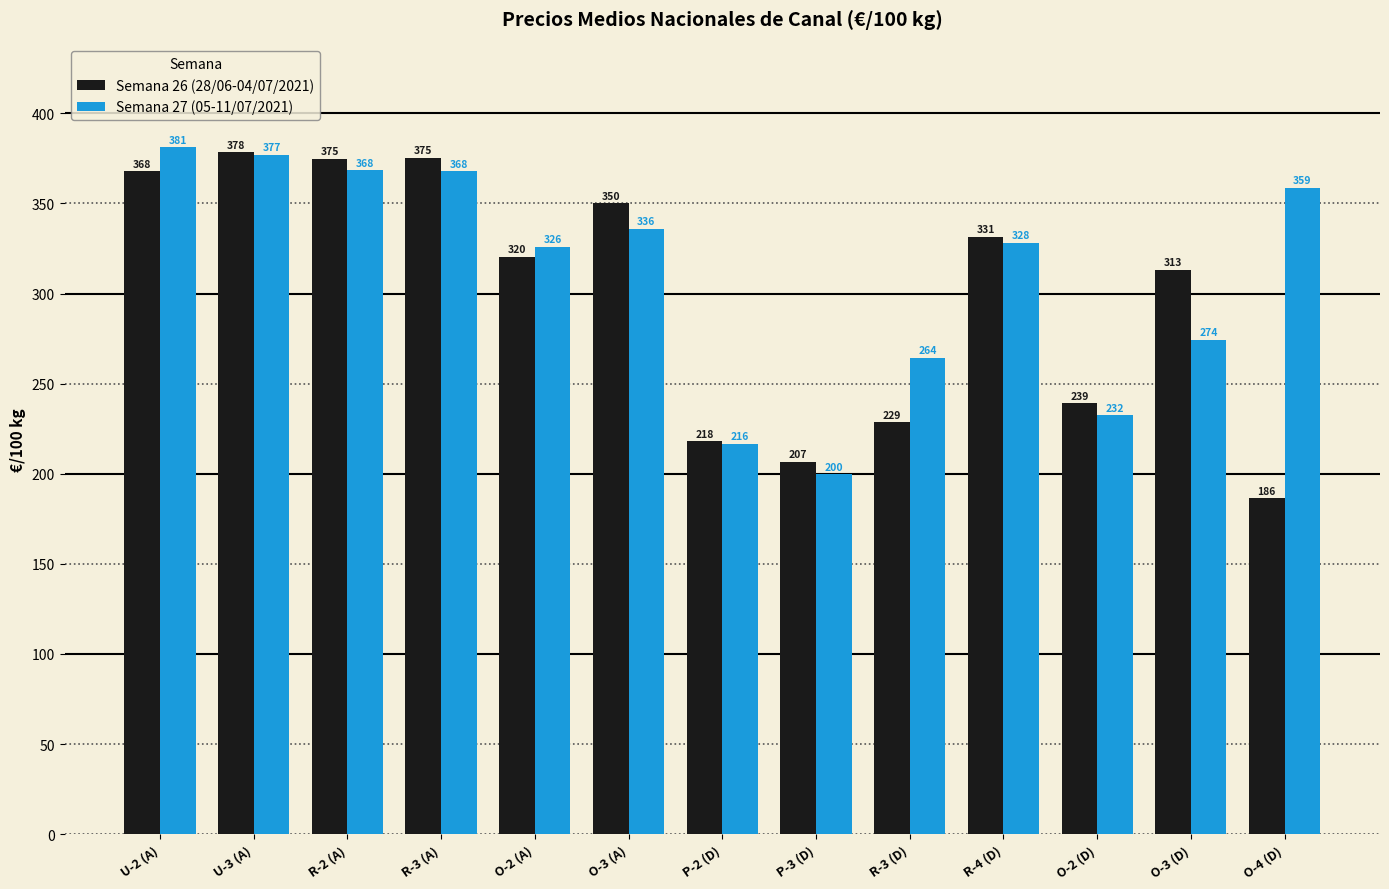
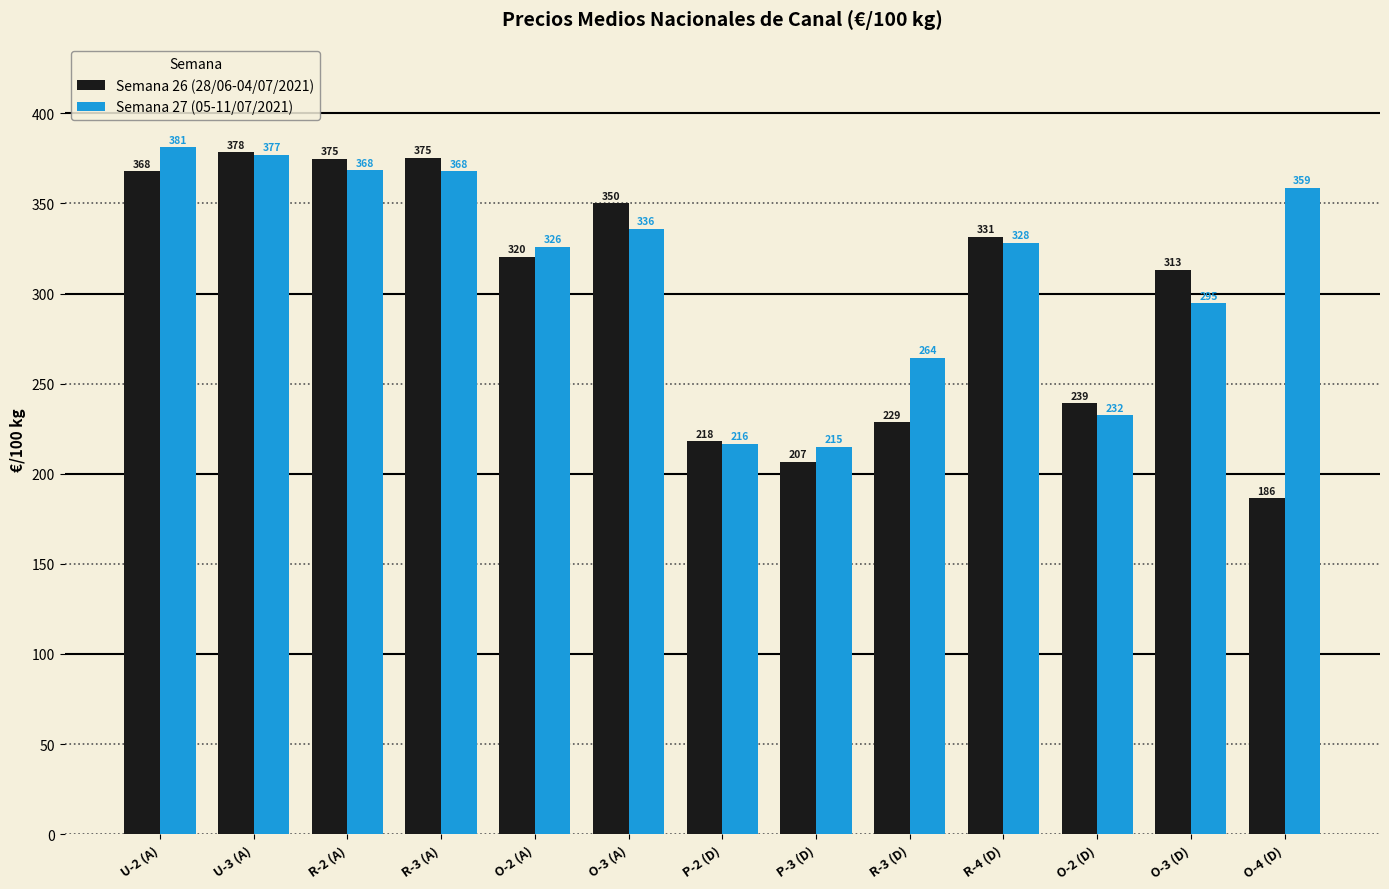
  {
    "Semana 26 (28/06-04/07/2021)": {
      "U-2 (A)": 368,
      "U-3 (A)": 378,
      "R-2 (A)": 375,
      "R-3 (A)": 375,
      "O-2 (A)": 320,
      "O-3 (A)": 350,
      "P-2 (D)": 218,
      "P-3 (D)": 207,
      "R-3 (D)": 229,
      "R-4 (D)": 331,
      "O-2 (D)": 239,
      "O-3 (D)": 313,
      "O-4 (D)": 186
    },
    "Semana 27 (05-11/07/2021)": {
      "U-2 (A)": 381,
      "U-3 (A)": 377,
      "R-2 (A)": 368,
      "R-3 (A)": 368,
      "O-2 (A)": 326,
      "O-3 (A)": 336,
      "P-2 (D)": 216,
-     "P-3 (D)": 200,
+     "P-3 (D)": 215,
      "R-3 (D)": 264,
      "R-4 (D)": 328,
      "O-2 (D)": 232,
-     "O-3 (D)": 274,
+     "O-3 (D)": 295,
      "O-4 (D)": 359
    }
  }
